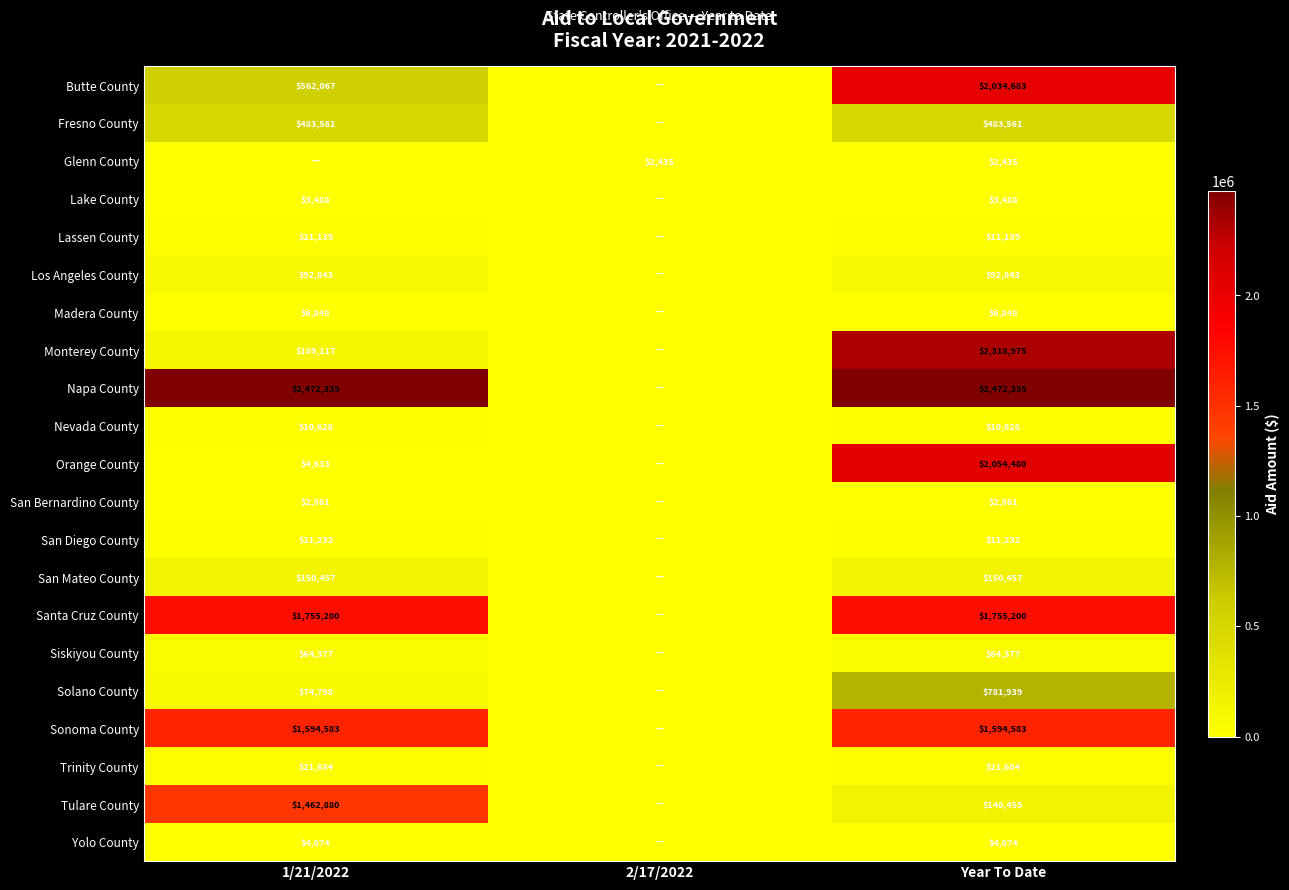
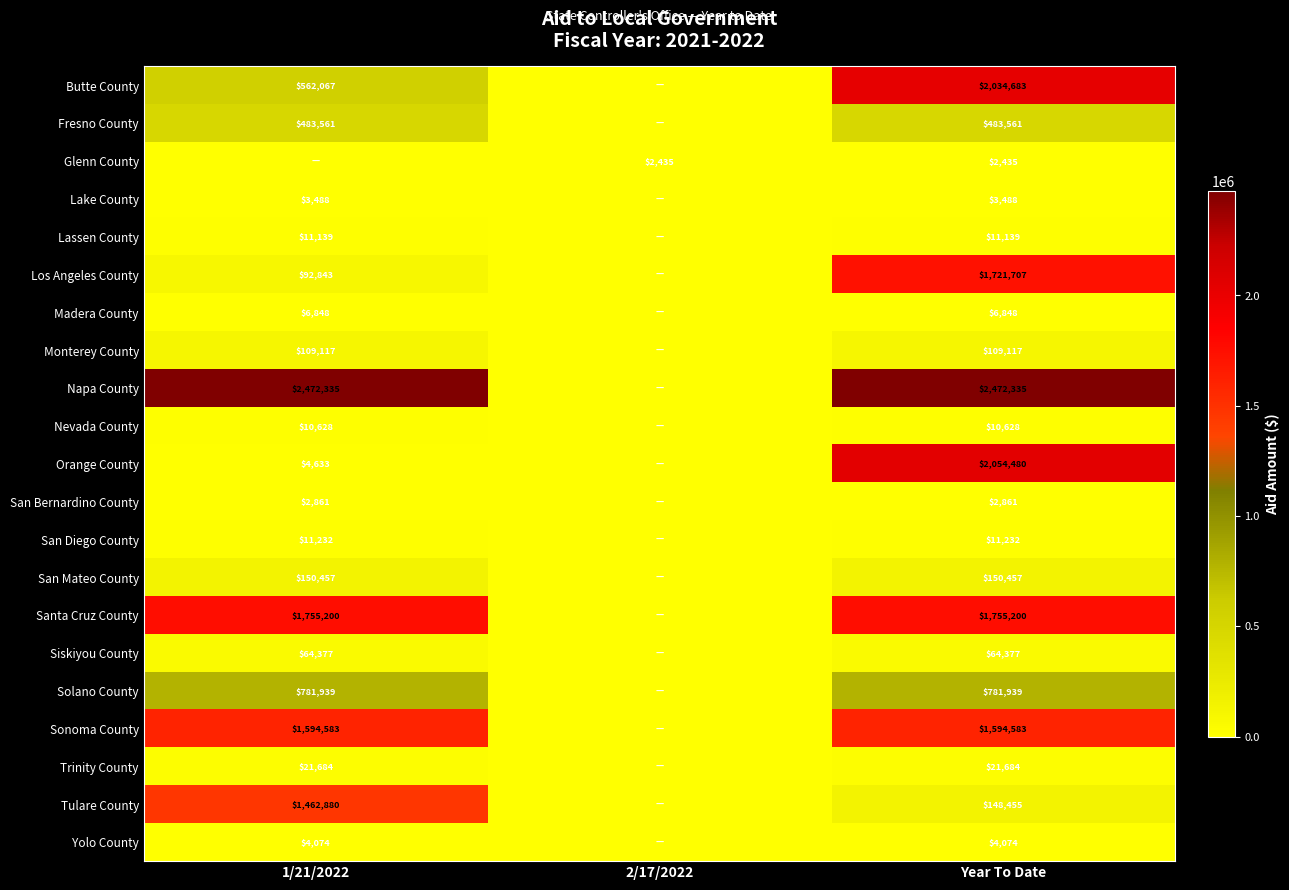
  {
    "Butte County": {
      "1/21/2022": "$562,067",
      "Year To Date": "$2,034,683"
    },
    "Fresno County": {
      "1/21/2022": "$483,561",
      "Year To Date": "$483,561"
    },
    "Glenn County": {
      "2/17/2022": "$2,435",
      "Year To Date": "$2,435"
    },
    "Lake County": {
      "1/21/2022": "$3,488",
      "Year To Date": "$3,488"
    },
    "Lassen County": {
      "1/21/2022": "$11,139",
      "Year To Date": "$11,139"
    },
    "Los Angeles County": {
      "1/21/2022": "$92,843",
-     "Year To Date": "$92,843"
+     "Year To Date": "$1,721,707"
    },
    "Madera County": {
      "1/21/2022": "$6,848",
      "Year To Date": "$6,848"
    },
    "Monterey County": {
      "1/21/2022": "$109,117",
-     "Year To Date": "$2,318,975"
+     "Year To Date": "$109,117"
    },
    "Napa County": {
      "1/21/2022": "$2,472,335",
      "Year To Date": "$2,472,335"
    },
    "Nevada County": {
      "1/21/2022": "$10,628",
      "Year To Date": "$10,628"
    },
    "Orange County": {
      "1/21/2022": "$4,633",
      "Year To Date": "$2,054,480"
    },
    "San Bernardino County": {
      "1/21/2022": "$2,861",
      "Year To Date": "$2,861"
    },
    "San Diego County": {
      "1/21/2022": "$11,232",
      "Year To Date": "$11,232"
    },
    "San Mateo County": {
      "1/21/2022": "$150,457",
      "Year To Date": "$150,457"
    },
    "Santa Cruz County": {
      "1/21/2022": "$1,755,200",
      "Year To Date": "$1,755,200"
    },
    "Siskiyou County": {
      "1/21/2022": "$64,377",
      "Year To Date": "$64,377"
    },
    "Solano County": {
-     "1/21/2022": "$74,798",
+     "1/21/2022": "$781,939",
      "Year To Date": "$781,939"
    },
    "Sonoma County": {
      "1/21/2022": "$1,594,583",
      "Year To Date": "$1,594,583"
    },
    "Trinity County": {
      "1/21/2022": "$21,684",
      "Year To Date": "$21,684"
    },
    "Tulare County": {
      "1/21/2022": "$1,462,880",
      "Year To Date": "$148,455"
    },
    "Yolo County": {
      "1/21/2022": "$4,074",
      "Year To Date": "$4,074"
    }
  }
